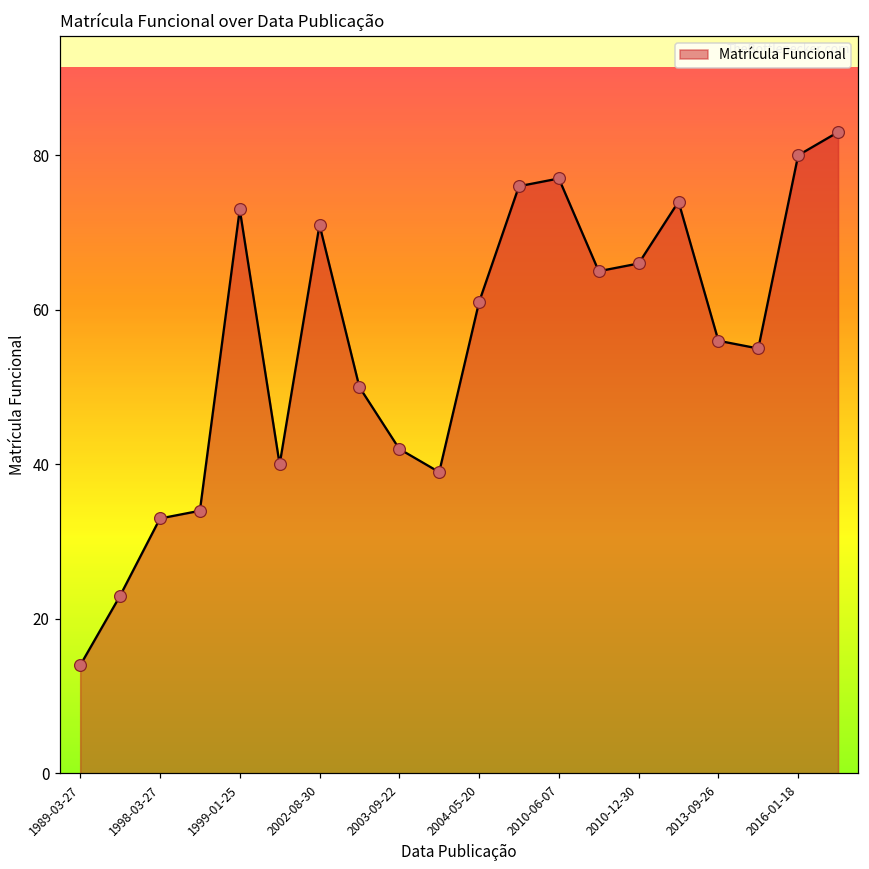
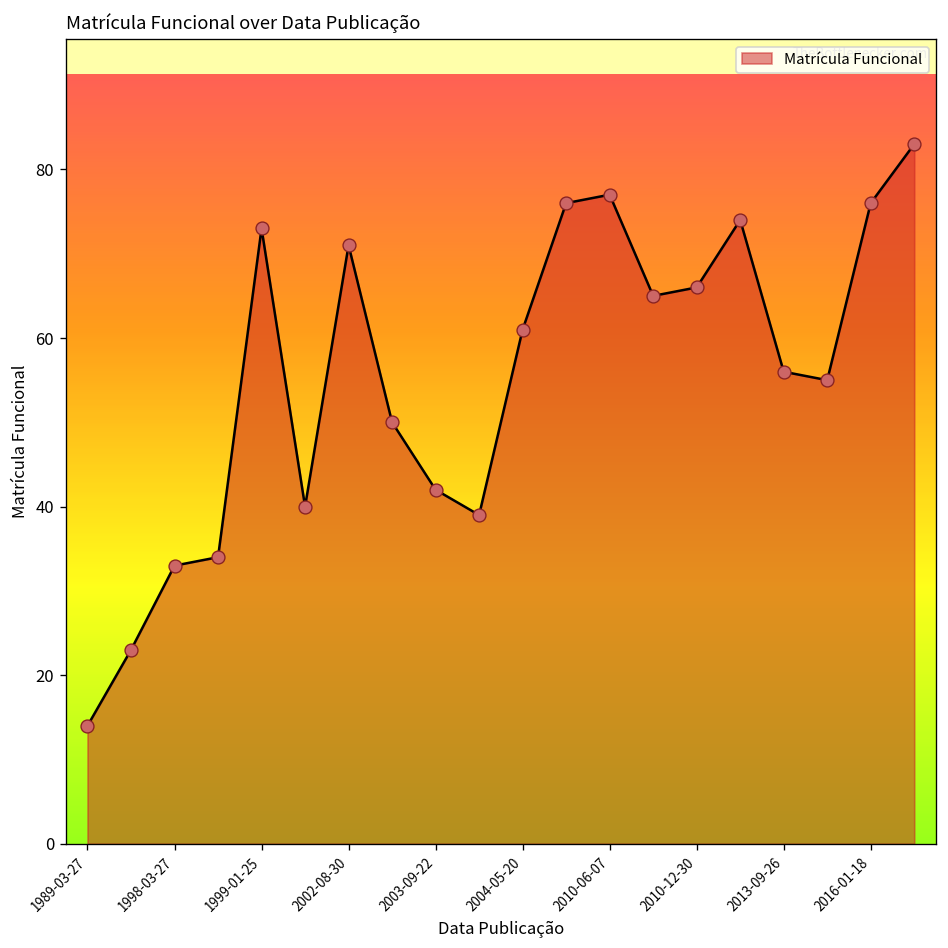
  {
    "1998-03-27": 33,
    "1999-01-25": 73,
    "2002-08-30": 71,
-   "2016-01-18": 80
+   "2016-01-18": 76
  }
